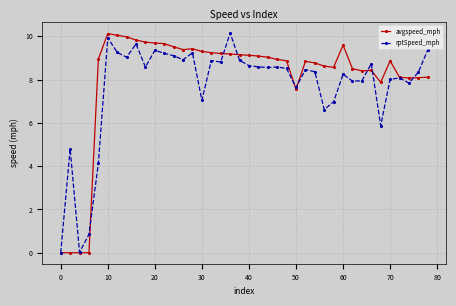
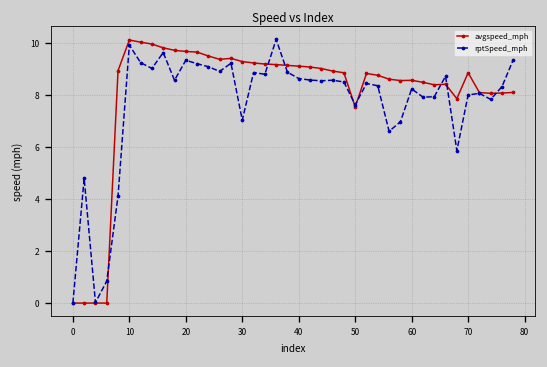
  {
    "avgspeed_mph": {
      "10": 10.1,
      "20": 9.7,
      "30": 9.3,
      "40": 9.1,
-     "60": 9.6,
+     "60": 8.6,
      "70": 8.9
    },
    "rptSpeed_mph": {
      "10": 9.9,
      "20": 9.4,
      "30": 7.0,
      "40": 8.6,
      "60": 8.2,
      "70": 8.0
    }
  }
